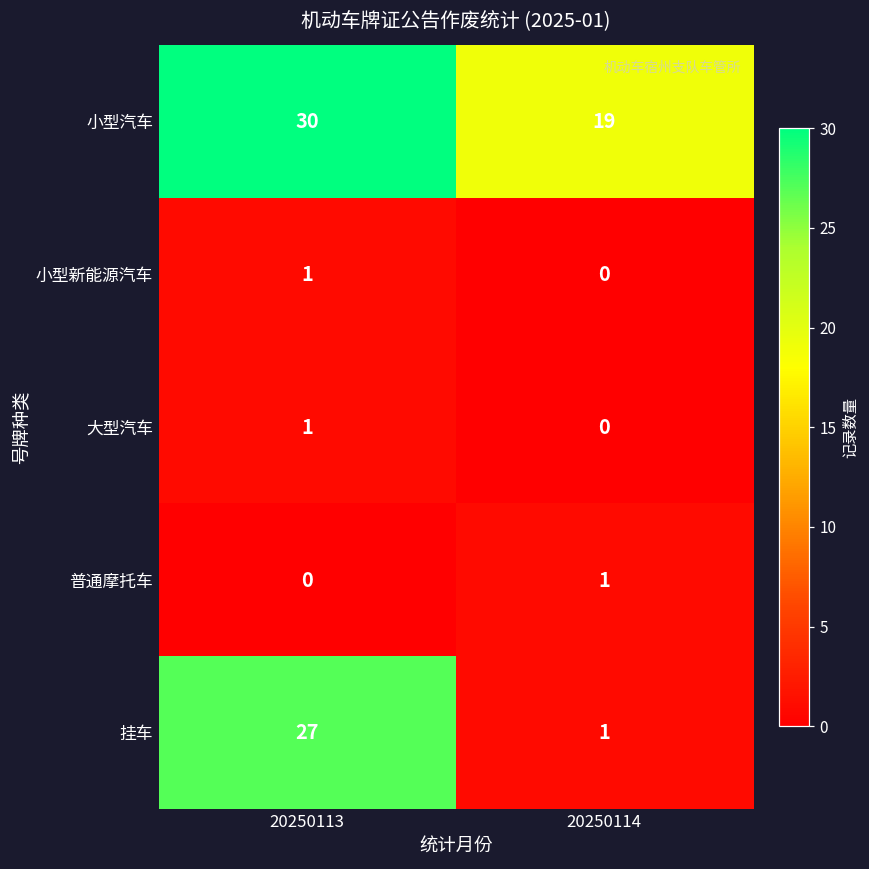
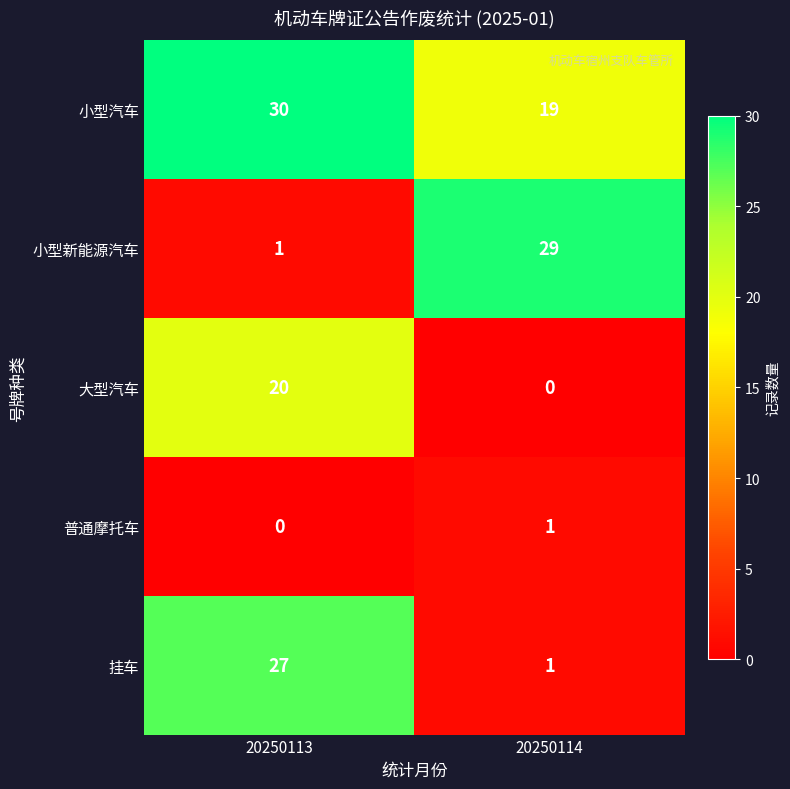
  {
    "小型汽车": {
      "20250113": 30
    },
    "小型新能源汽车": {
      "20250113": 1,
-     "20250114": 0
+     "20250114": 29
    },
    "大型汽车": {
-     "20250113": 1,
+     "20250113": 20,
      "20250114": 0
    },
    "普通摩托车": {
      "20250113": 0,
      "20250114": 1
    },
    "挂车": {
      "20250113": 27,
      "20250114": 1
    }
  }
